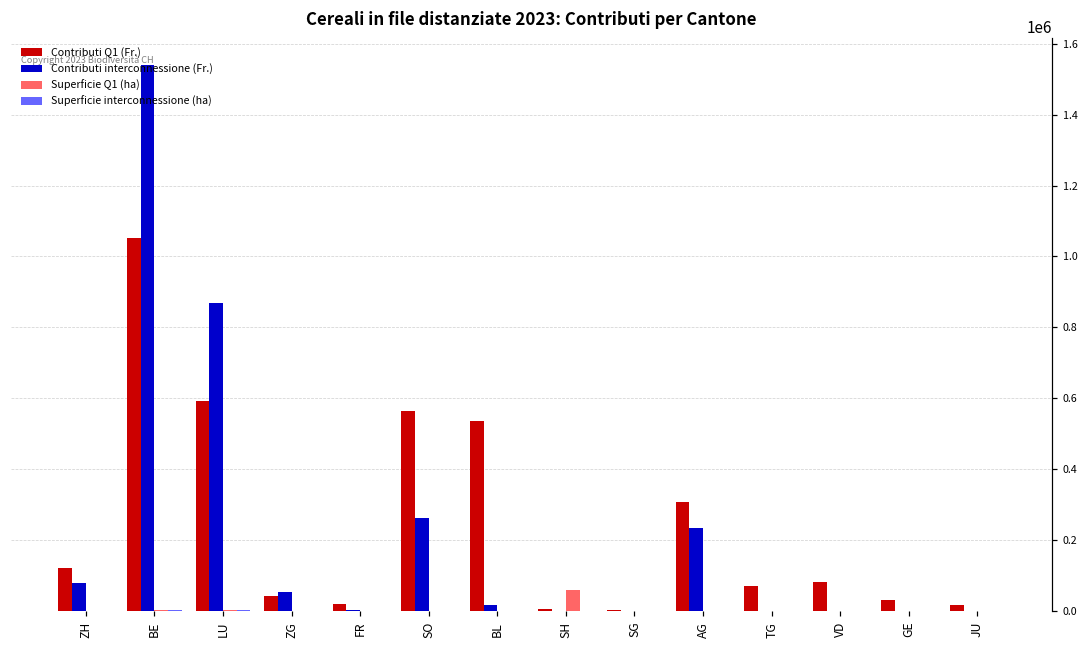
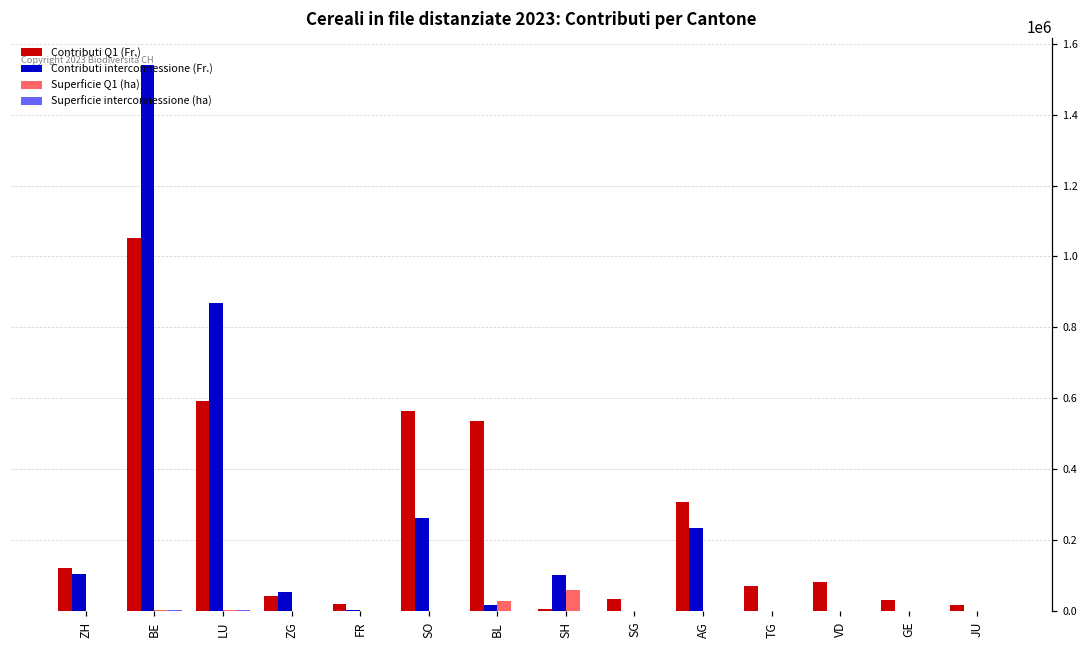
  {
    "Contributi Q1 (Fr.)": {
      "ZH": 120000,
      "BE": 1050000,
      "LU": 590000,
      "ZG": 40000,
      "FR": 20000,
      "SO": 560000,
      "BL": 540000,
-     "SG": 0,
+     "SG": 30000,
      "AG": 310000,
      "TG": 70000,
      "VD": 80000,
      "GE": 30000,
      "JU": 20000
    },
    "Contributi interconnessione (Fr.)": {
-     "ZH": 80000,
+     "ZH": 110000,
      "LU": 870000,
      "ZG": 50000,
      "SO": 260000,
      "BL": 20000,
-     "SH": 0,
+     "SH": 100000,
      "SG": 0,
      "AG": 230000,
      "TG": 0,
      "VD": 0,
      "GE": 0
    },
    "Superficie Q1 (ha)": {
-     "BL": 0,
+     "BL": 30000,
      "SH": 60000
    },
    "Superficie interconnessione (ha)": {
      "SH": 0,
      "SG": 0,
      "TG": 0,
      "VD": 0,
      "GE": 0
    }
  }
